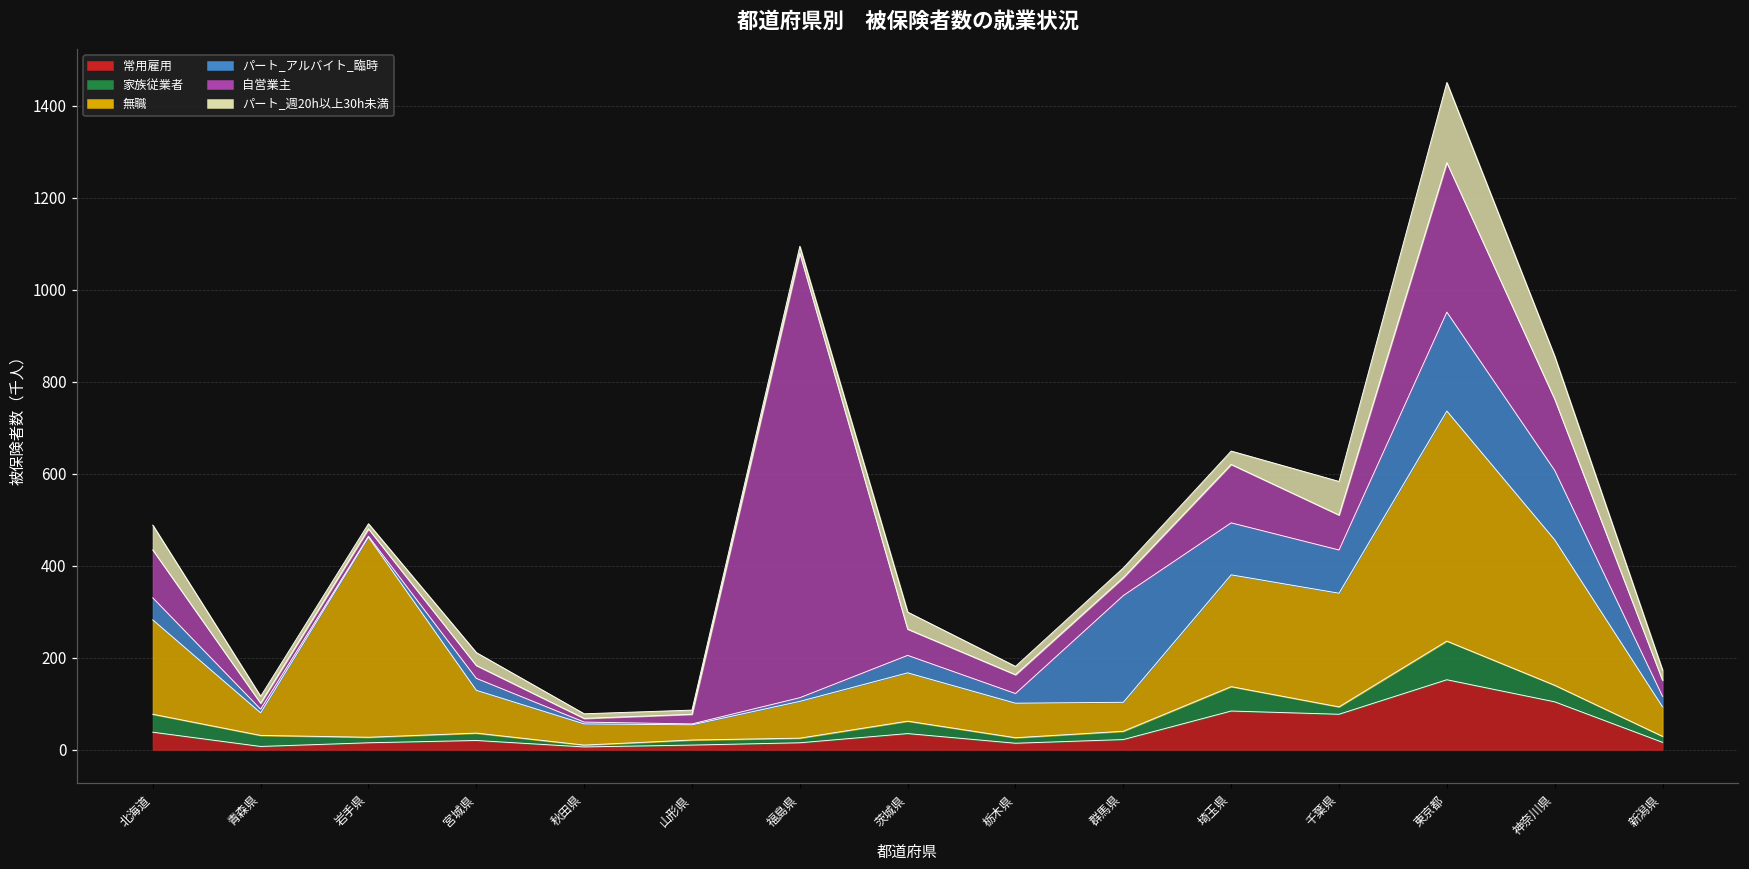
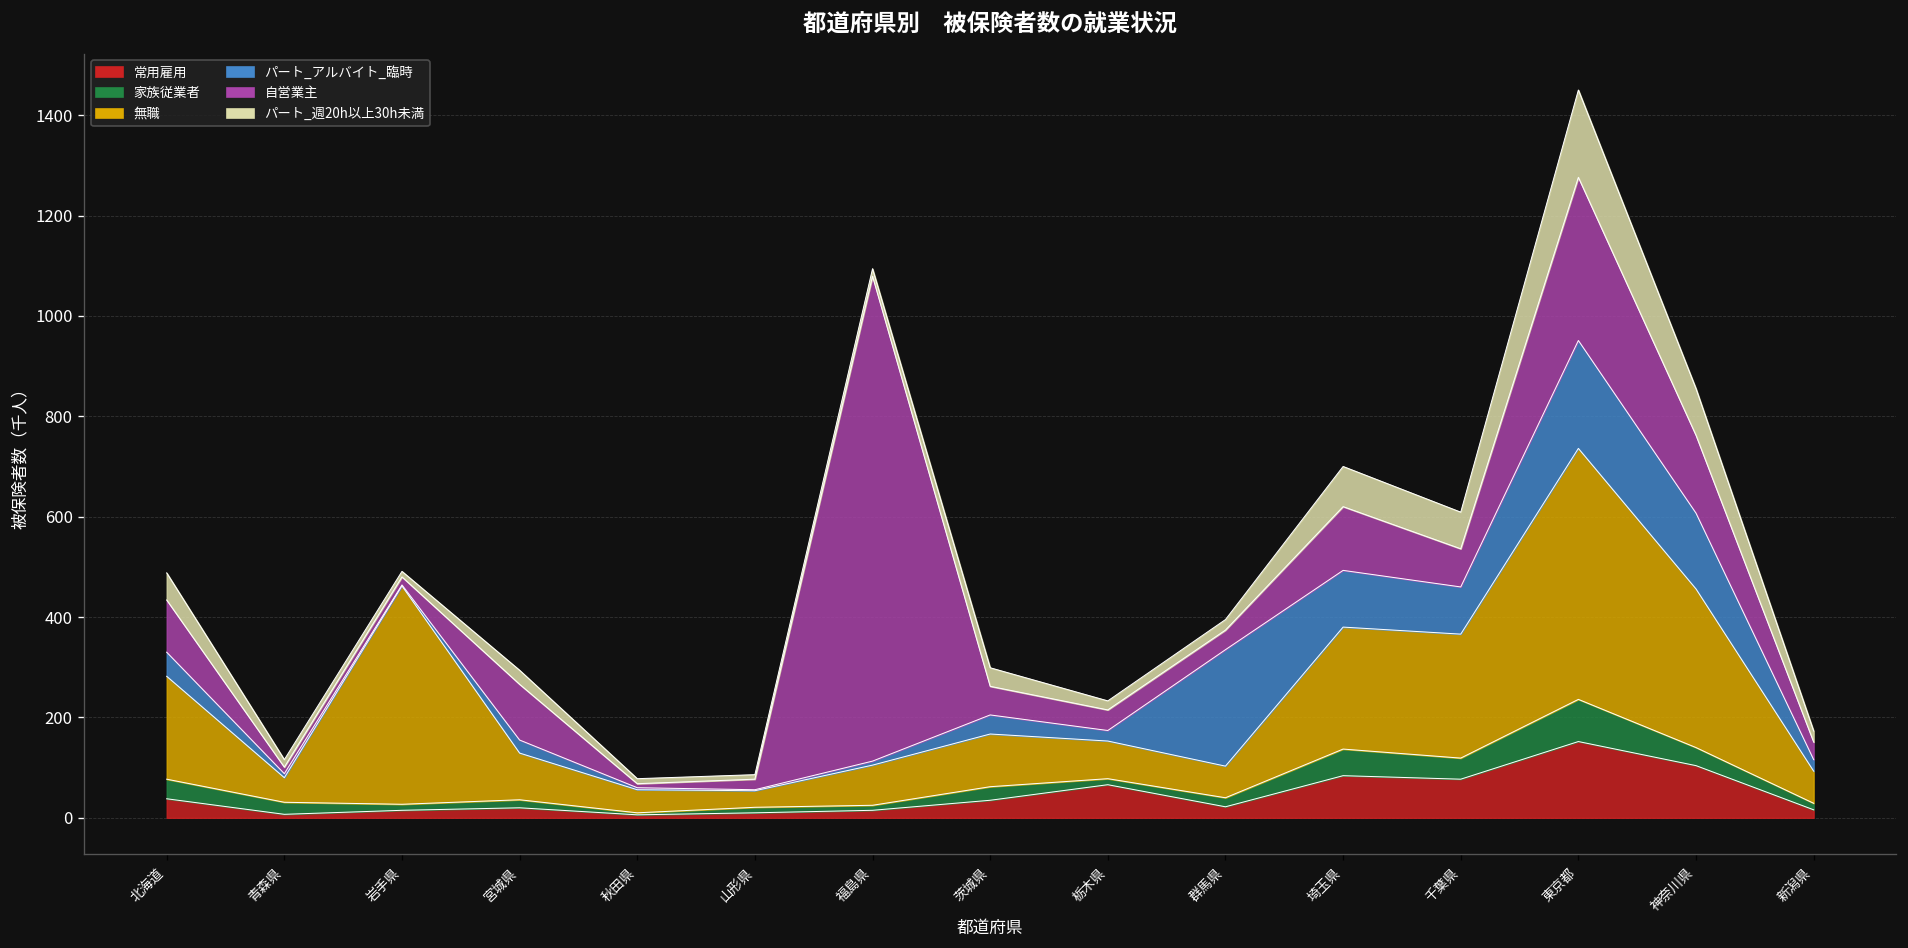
  {
    "常用雇用": {
      "北海道": 40,
      "青森県": 10,
      "岩手県": 20,
      "宮城県": 20,
      "山形県": 10,
      "福島県": 20,
      "茨城県": 40,
-     "栃木県": 10,
+     "栃木県": 70,
      "群馬県": 20,
      "埼玉県": 80,
      "千葉県": 80,
      "東京都": 150,
      "神奈川県": 100,
      "新潟県": 20
    },
    "家族従業者": {
      "北海道": 40,
      "青森県": 20,
      "岩手県": 10,
      "宮城県": 20,
      "山形県": 10,
      "福島県": 10,
      "茨城県": 30,
      "栃木県": 10,
      "群馬県": 20,
      "埼玉県": 50,
-     "千葉県": 20,
+     "千葉県": 40,
      "東京都": 80,
      "神奈川県": 40,
      "新潟県": 10
    },
    "無職": {
      "北海道": 210,
      "青森県": 50,
      "宮城県": 90,
      "福島県": 80,
      "茨城県": 110,
      "栃木県": 80,
      "群馬県": 60,
      "埼玉県": 240,
      "千葉県": 250,
      "東京都": 500,
      "神奈川県": 320,
      "新潟県": 60
    },
    "パート_アルバイト_臨時": {
      "北海道": 50,
      "青森県": 10,
      "宮城県": 30,
      "福島県": 10,
      "茨城県": 40,
      "栃木県": 20,
      "群馬県": 230,
      "埼玉県": 110,
      "千葉県": 90,
      "東京都": 220,
      "神奈川県": 150,
      "新潟県": 20
    },
    "自営業主": {
      "北海道": 100,
      "青森県": 10,
      "岩手県": 20,
-     "宮城県": 30,
+     "宮城県": 110,
      "秋田県": 10,
      "山形県": 20,
      "福島県": 970,
      "茨城県": 60,
      "栃木県": 40,
      "群馬県": 40,
      "埼玉県": 130,
      "千葉県": 80,
      "東京都": 330,
      "神奈川県": 160,
      "新潟県": 40
    },
    "パート_週20h以上30h未満": {
      "北海道": 50,
      "青森県": 20,
      "岩手県": 10,
      "宮城県": 30,
      "秋田県": 10,
      "山形県": 10,
      "福島県": 20,
      "茨城県": 40,
      "栃木県": 20,
      "群馬県": 20,
-     "埼玉県": 30,
+     "埼玉県": 80,
      "千葉県": 70,
      "東京都": 170,
      "神奈川県": 90,
      "新潟県": 20
    }
  }
